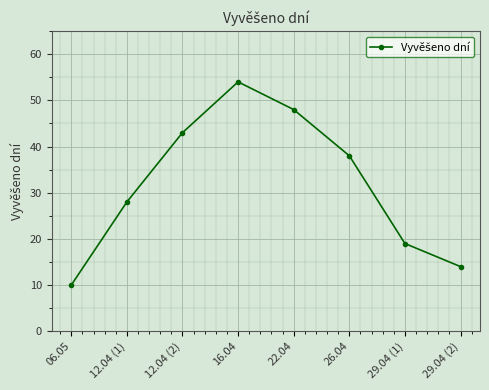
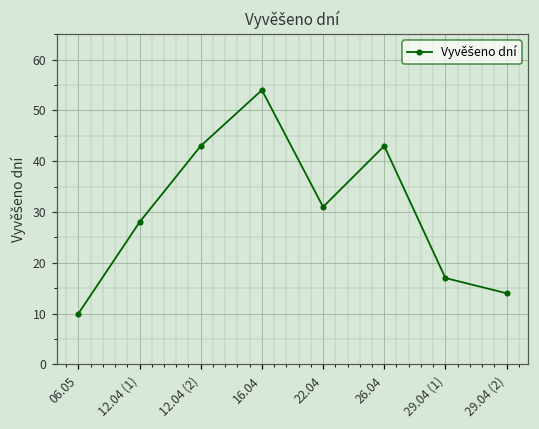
  {
    "06.05": 10,
    "12.04 (1)": 28,
    "12.04 (2)": 43,
    "16.04": 54,
-   "22.04": 48,
-   "26.04": 38,
-   "29.04 (1)": 19,
+   "22.04": 31,
+   "26.04": 43,
+   "29.04 (1)": 17,
    "29.04 (2)": 14
  }
